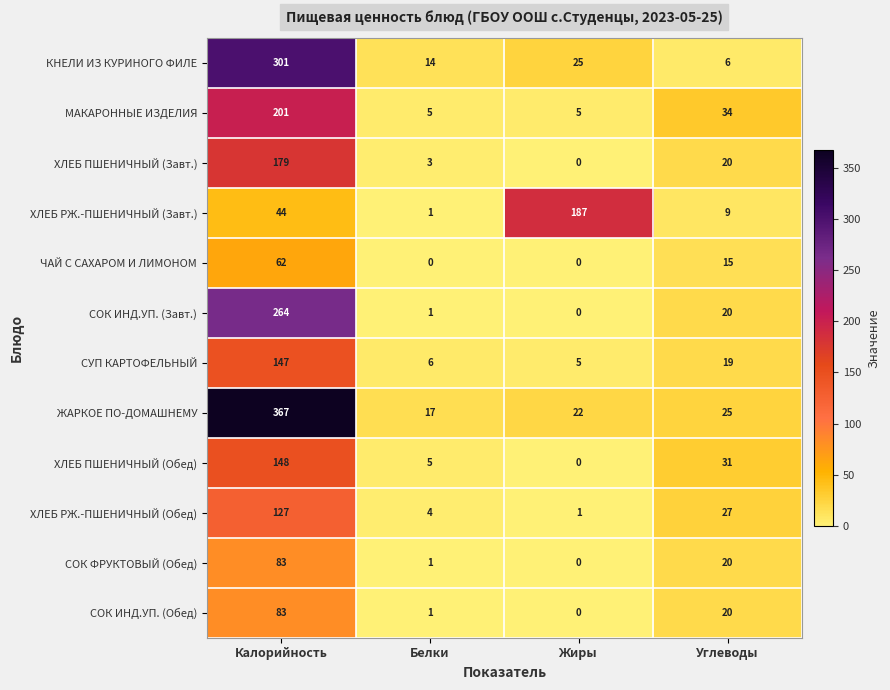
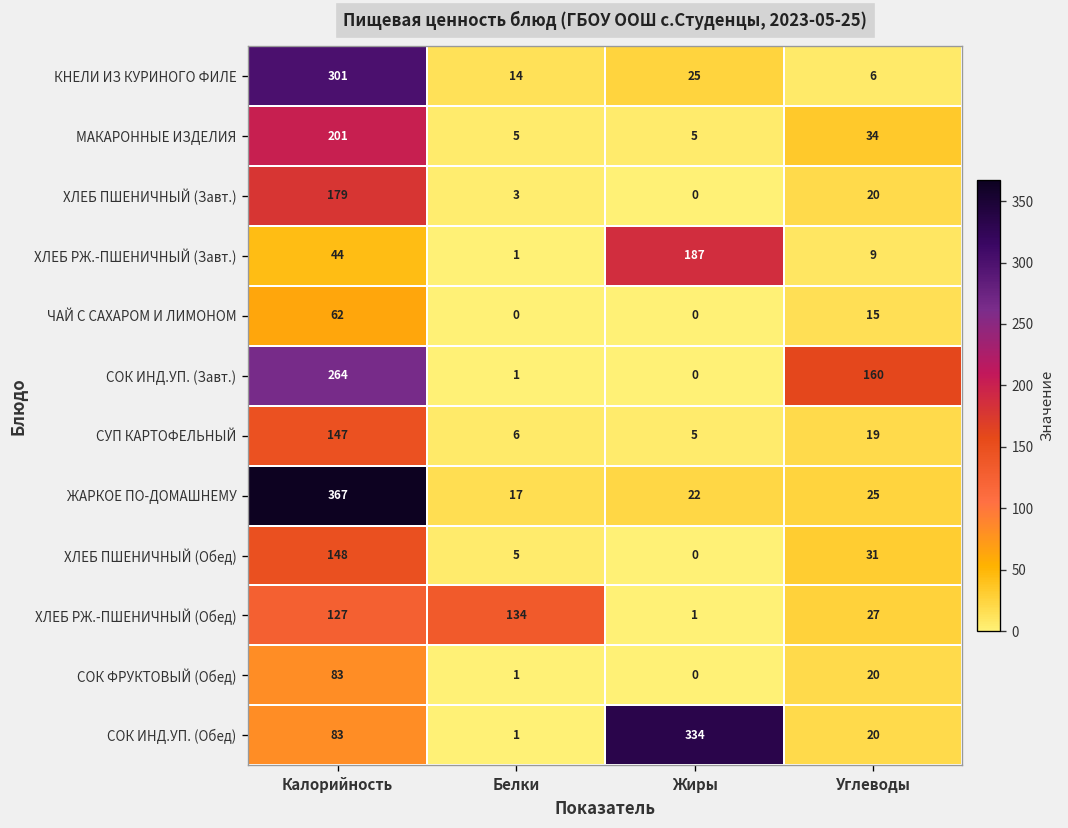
  {
    "КНЕЛИ ИЗ КУРИНОГО ФИЛЕ": {
      "Калорийность": 301,
      "Белки": 14,
      "Жиры": 25,
      "Углеводы": 6
    },
    "МАКАРОННЫЕ ИЗДЕЛИЯ": {
      "Калорийность": 201,
      "Белки": 5,
      "Жиры": 5,
      "Углеводы": 34
    },
    "ХЛЕБ ПШЕНИЧНЫЙ (Завт.)": {
      "Калорийность": 179,
      "Белки": 3,
      "Жиры": 0,
      "Углеводы": 20
    },
    "ХЛЕБ РЖ.-ПШЕНИЧНЫЙ (Завт.)": {
      "Калорийность": 44,
      "Белки": 1,
      "Жиры": 187,
      "Углеводы": 9
    },
    "ЧАЙ С САХАРОМ И ЛИМОНОМ": {
      "Калорийность": 62,
      "Белки": 0,
      "Жиры": 0,
      "Углеводы": 15
    },
    "СОК ИНД.УП. (Завт.)": {
      "Калорийность": 264,
      "Белки": 1,
      "Жиры": 0,
-     "Углеводы": 20
+     "Углеводы": 160
    },
    "СУП КАРТОФЕЛЬНЫЙ": {
      "Калорийность": 147,
      "Белки": 6,
      "Жиры": 5,
      "Углеводы": 19
    },
    "ЖАРКОЕ ПО-ДОМАШНЕМУ": {
      "Калорийность": 367,
      "Белки": 17,
      "Жиры": 22,
      "Углеводы": 25
    },
    "ХЛЕБ ПШЕНИЧНЫЙ (Обед)": {
      "Калорийность": 148,
      "Белки": 5,
      "Жиры": 0,
      "Углеводы": 31
    },
    "ХЛЕБ РЖ.-ПШЕНИЧНЫЙ (Обед)": {
      "Калорийность": 127,
-     "Белки": 4,
+     "Белки": 134,
      "Жиры": 1,
      "Углеводы": 27
    },
    "СОК ФРУКТОВЫЙ (Обед)": {
      "Калорийность": 83,
      "Белки": 1,
      "Жиры": 0,
      "Углеводы": 20
    },
    "СОК ИНД.УП. (Обед)": {
      "Калорийность": 83,
      "Белки": 1,
-     "Жиры": 0,
+     "Жиры": 334,
      "Углеводы": 20
    }
  }
